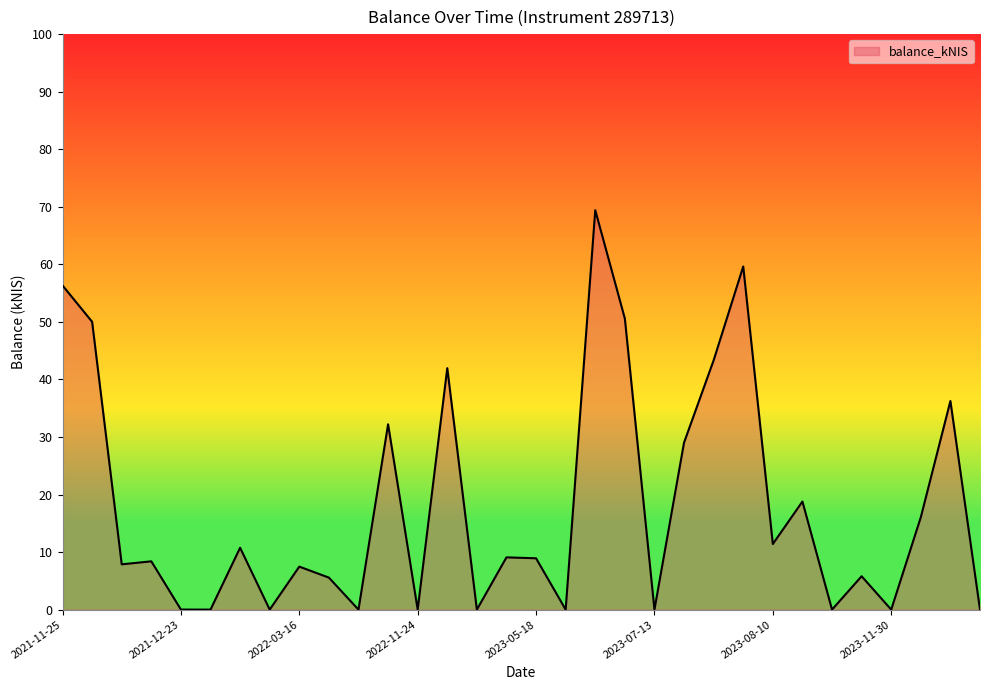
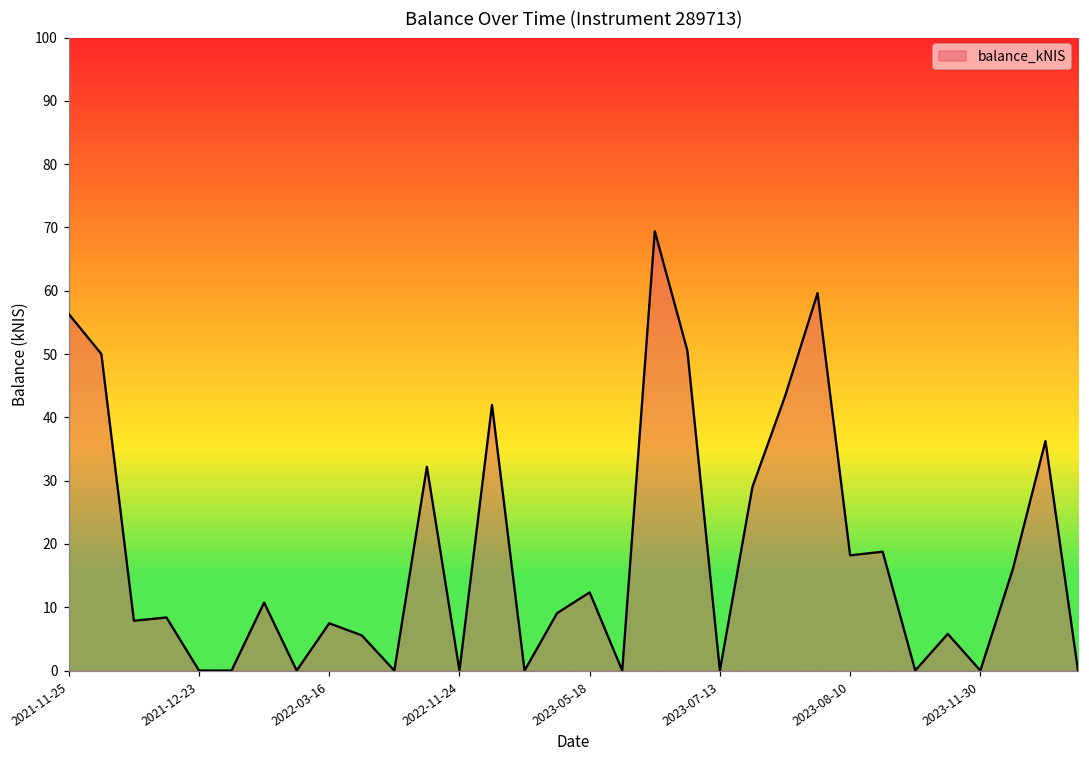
  {
    "2021-11-25": 56,
    "2021-12-23": 0,
    "2022-03-16": 7,
    "2022-11-24": 0,
-   "2023-05-18": 9,
+   "2023-05-18": 12,
    "2023-07-13": 0,
-   "2023-08-10": 11,
+   "2023-08-10": 18,
    "2023-11-30": 0
  }
